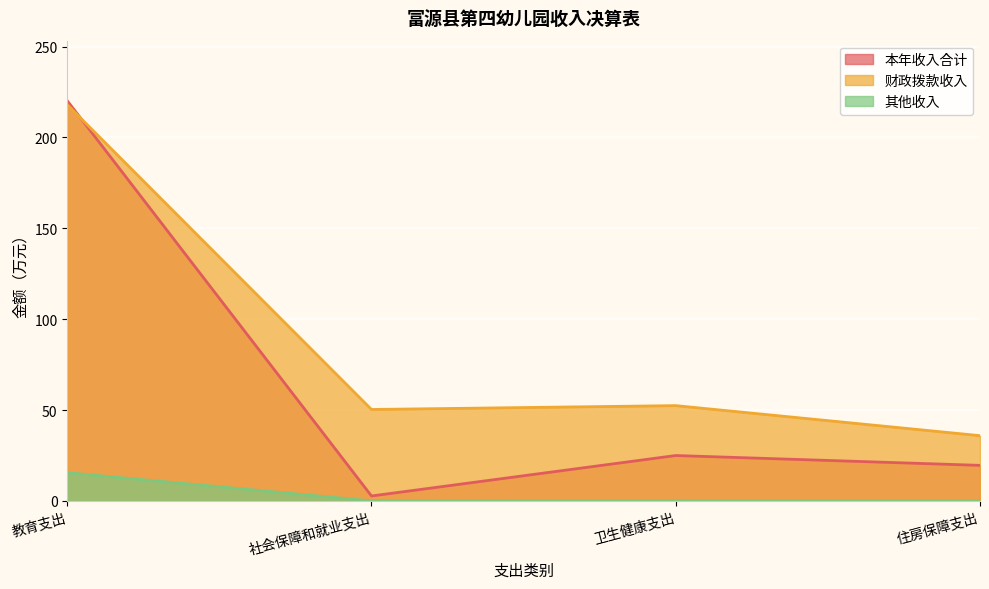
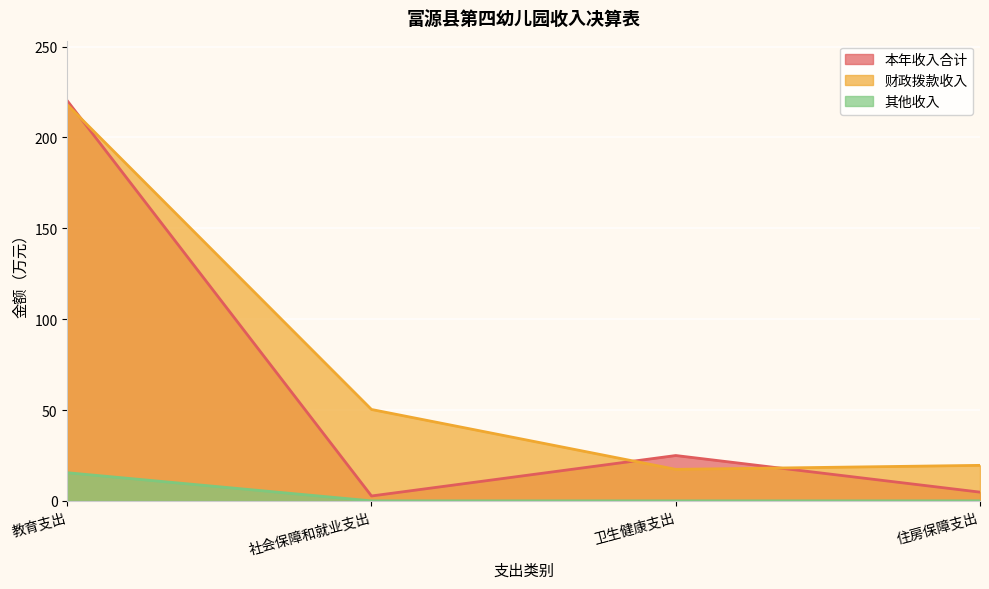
  {
    "本年收入合计": {
      "教育支出": 220,
      "社会保障和就业支出": 3,
      "卫生健康支出": 25,
-     "住房保障支出": 20
+     "住房保障支出": 5
    },
    "财政拨款收入": {
      "教育支出": 218,
      "社会保障和就业支出": 50,
-     "卫生健康支出": 52,
-     "住房保障支出": 36
+     "卫生健康支出": 17,
+     "住房保障支出": 20
    },
    "其他收入": {
      "教育支出": 16,
      "社会保障和就业支出": 0,
      "卫生健康支出": 0,
      "住房保障支出": 0
    }
  }
